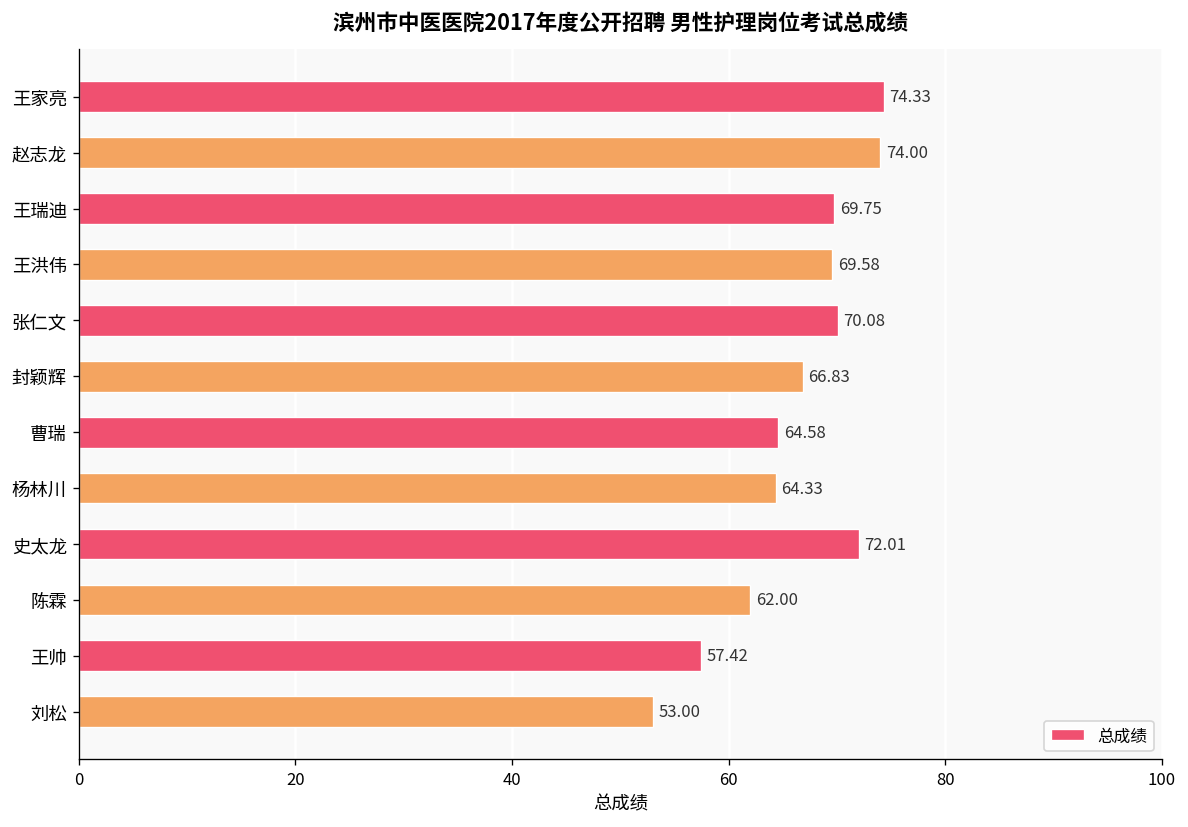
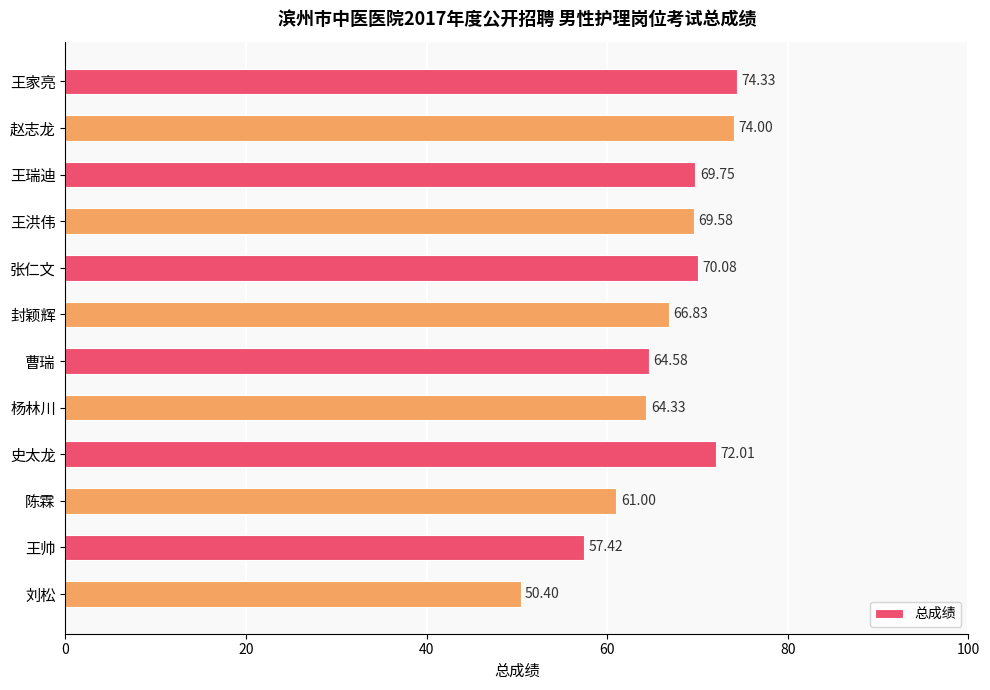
  {
    "王家亮": 74.33,
    "赵志龙": 74.00,
    "王瑞迪": 69.75,
    "王洪伟": 69.58,
    "张仁文": 70.08,
    "封颖辉": 66.83,
    "曹瑞": 64.58,
    "杨林川": 64.33,
    "史太龙": 72.01,
-   "陈霖": 62.00,
+   "陈霖": 61.00,
    "王帅": 57.42,
-   "刘松": 53.00
+   "刘松": 50.40
  }
